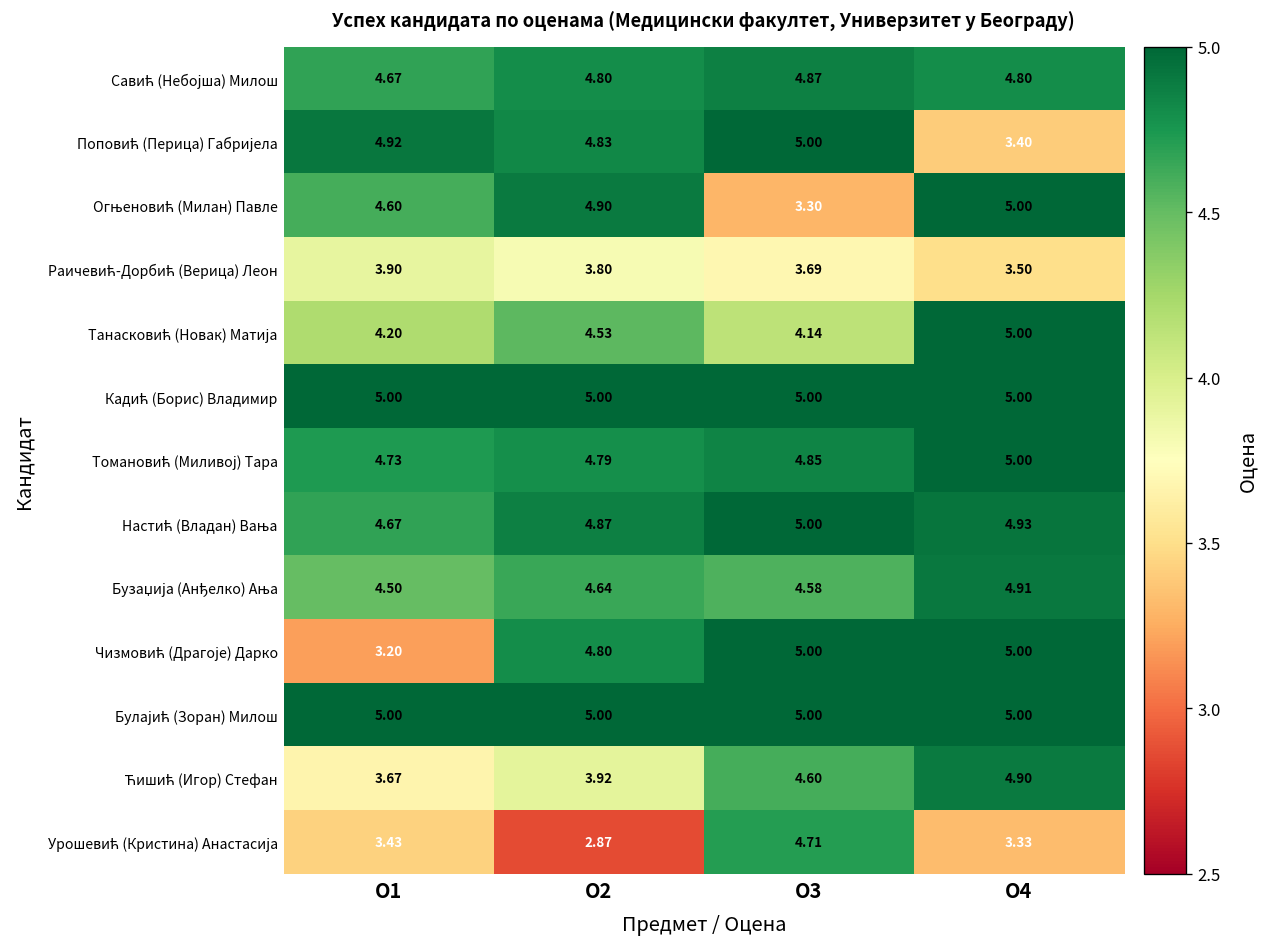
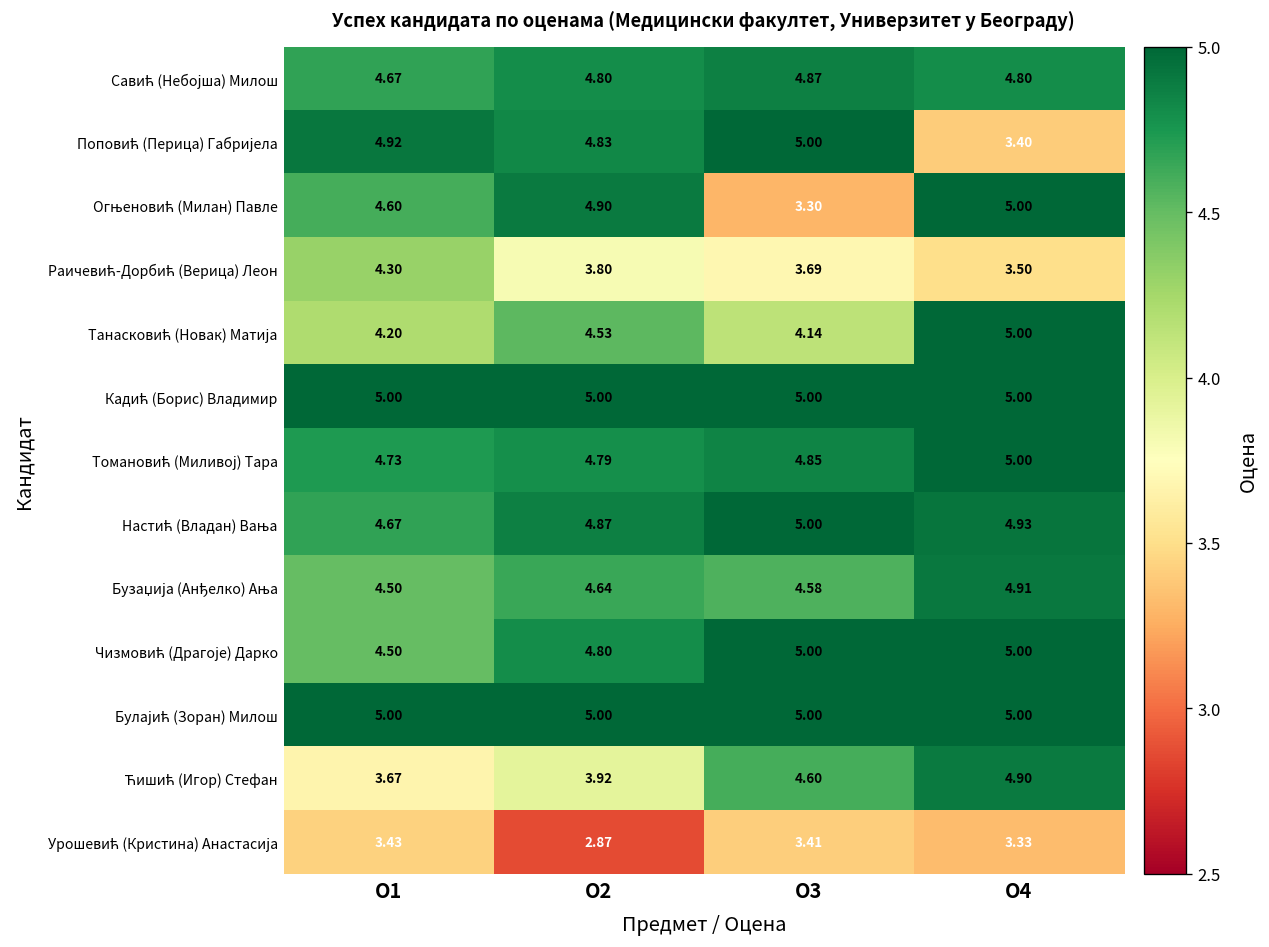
  {
    "Савић (Небојша) Милош": {
      "О1": 4.67,
      "О2": 4.80,
      "О3": 4.87,
      "О4": 4.80
    },
    "Поповић (Перица) Габријела": {
      "О1": 4.92,
      "О2": 4.83,
      "О3": 5.00,
      "О4": 3.40
    },
    "Огњеновић (Милан) Павле": {
      "О1": 4.60,
      "О2": 4.90,
      "О3": 3.30,
      "О4": 5.00
    },
    "Раичевић-Дорбић (Верица) Леон": {
-     "О1": 3.90,
+     "О1": 4.30,
      "О2": 3.80,
      "О3": 3.69,
      "О4": 3.50
    },
    "Танасковић (Новак) Матија": {
      "О1": 4.20,
      "О2": 4.53,
      "О3": 4.14,
      "О4": 5.00
    },
    "Кадић (Борис) Владимир": {
      "О1": 5.00,
      "О2": 5.00,
      "О3": 5.00,
      "О4": 5.00
    },
    "Томановић (Миливој) Тара": {
      "О1": 4.73,
      "О2": 4.79,
      "О3": 4.85,
      "О4": 5.00
    },
    "Настић (Владан) Вања": {
      "О1": 4.67,
      "О2": 4.87,
      "О3": 5.00,
      "О4": 4.93
    },
    "Бузаџија (Анђелко) Ања": {
      "О1": 4.50,
      "О2": 4.64,
      "О3": 4.58,
      "О4": 4.91
    },
    "Чизмовић (Драгоје) Дарко": {
-     "О1": 3.20,
+     "О1": 4.50,
      "О2": 4.80,
      "О3": 5.00,
      "О4": 5.00
    },
    "Булајић (Зоран) Милош": {
      "О1": 5.00,
      "О2": 5.00,
      "О3": 5.00,
      "О4": 5.00
    },
    "Ћишић (Игор) Стефан": {
      "О1": 3.67,
      "О2": 3.92,
      "О3": 4.60,
      "О4": 4.90
    },
    "Урошевић (Кристина) Анастасија": {
      "О1": 3.43,
      "О2": 2.87,
-     "О3": 4.71,
+     "О3": 3.41,
      "О4": 3.33
    }
  }
